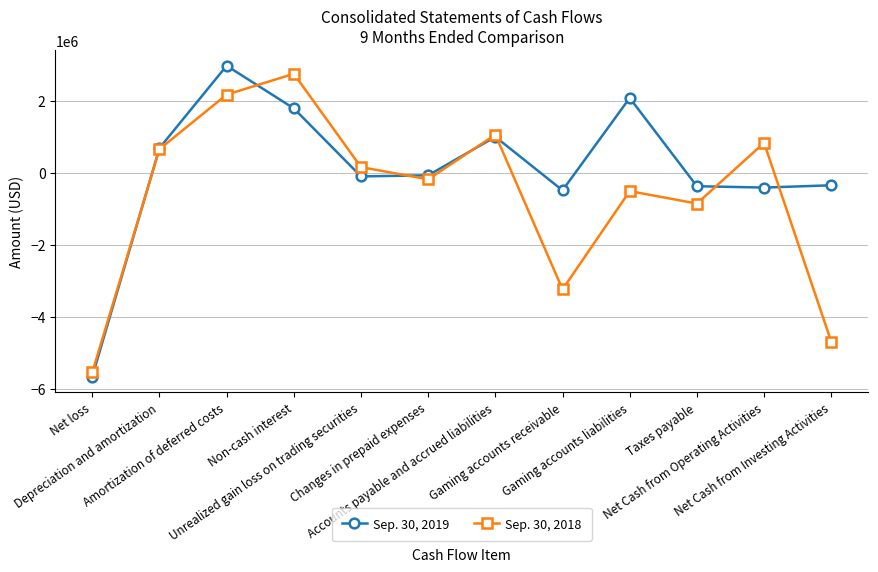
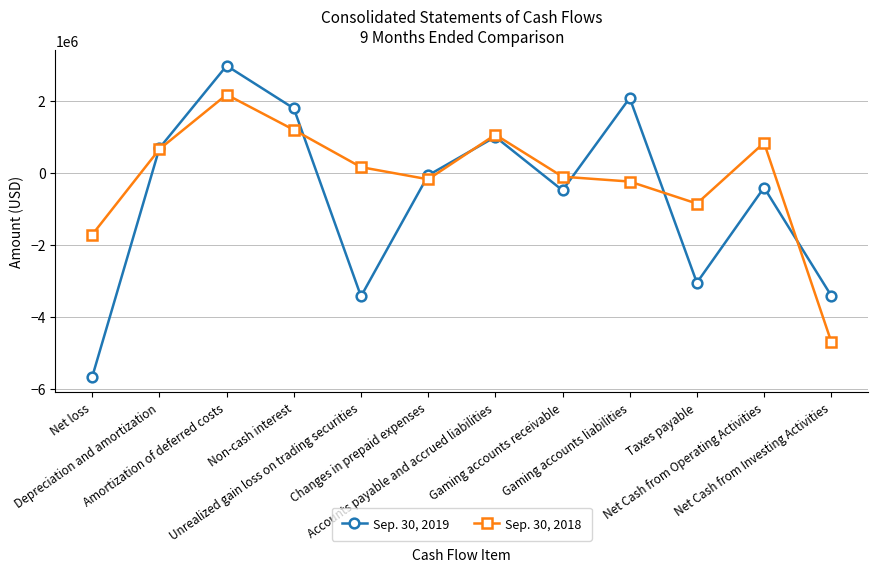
  {
    "Sep. 30, 2019": {
      "Net loss": -5700000,
      "Amortization of deferred costs": 3000000,
      "Non-cash interest": 1800000,
-     "Unrealized gain loss on trading securities": -100000,
+     "Unrealized gain loss on trading securities": -3400000,
      "Changes in prepaid expenses": -100000,
      "Gaming accounts receivable": -500000,
      "Gaming accounts liabilities": 2100000,
-     "Taxes payable": -400000,
+     "Taxes payable": -3100000,
      "Net Cash from Operating Activities": -400000,
-     "Net Cash from Investing Activities": -300000
+     "Net Cash from Investing Activities": -3400000
    },
    "Sep. 30, 2018": {
-     "Net loss": -5500000,
+     "Net loss": -1700000,
      "Amortization of deferred costs": 2200000,
-     "Non-cash interest": 2800000,
+     "Non-cash interest": 1200000,
      "Unrealized gain loss on trading securities": 200000,
      "Changes in prepaid expenses": -200000,
-     "Gaming accounts receivable": -3200000,
-     "Gaming accounts liabilities": -500000,
+     "Gaming accounts receivable": -100000,
+     "Gaming accounts liabilities": -200000,
      "Taxes payable": -900000,
      "Net Cash from Operating Activities": 800000,
      "Net Cash from Investing Activities": -4700000
    }
  }
